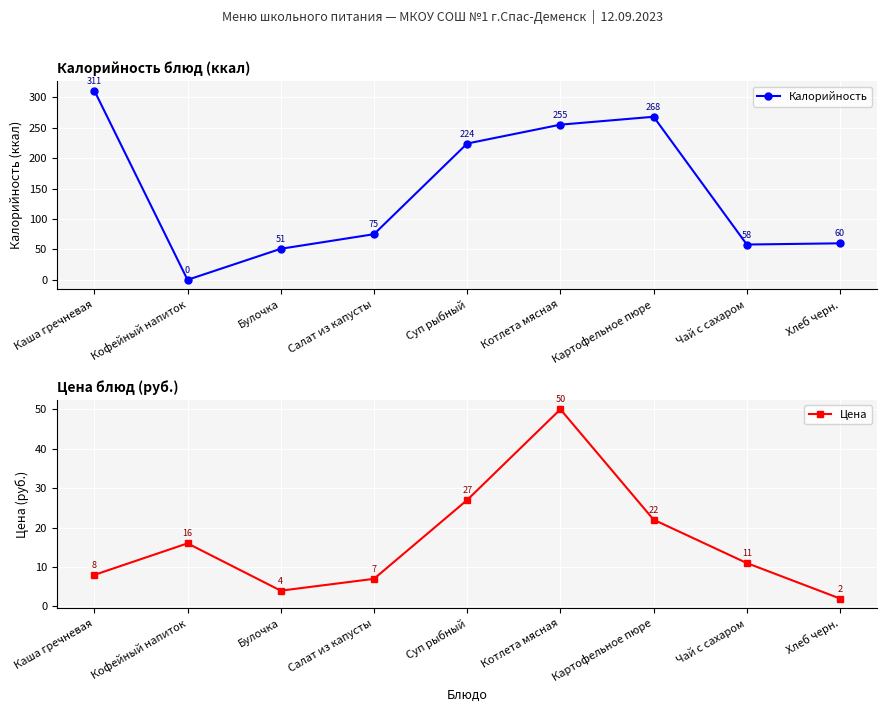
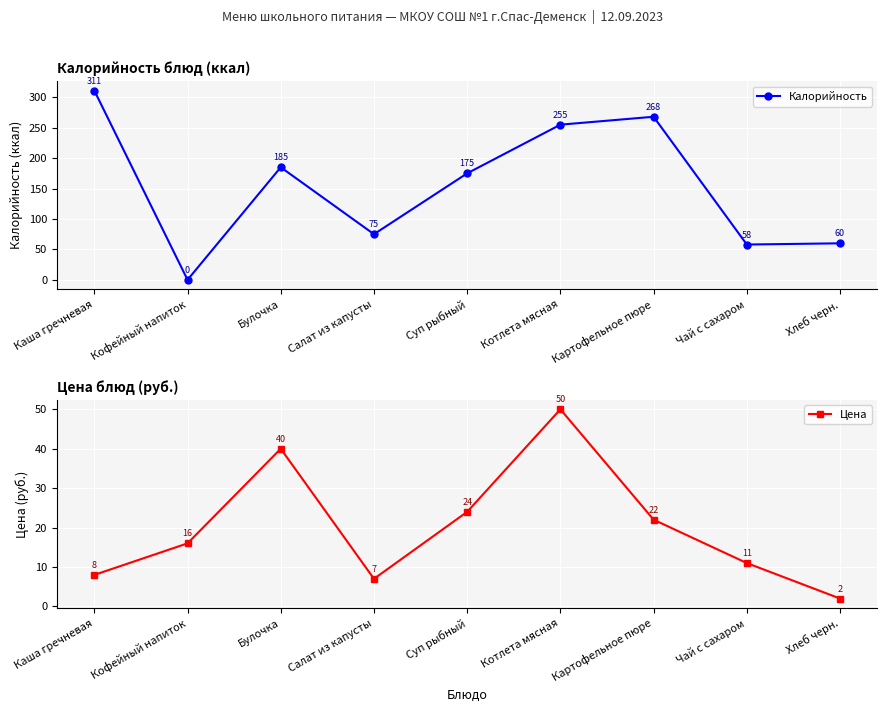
  {
    "Калорийность блюд (ккал)": {
      "Каша гречневая": 311,
      "Кофейный напиток": 0,
-     "Булочка": 51,
+     "Булочка": 185,
      "Салат из капусты": 75,
-     "Суп рыбный": 224,
+     "Суп рыбный": 175,
      "Котлета мясная": 255,
      "Картофельное пюре": 268,
      "Чай с сахаром": 58,
      "Хлеб черн.": 60
    },
    "Цена блюд (руб.)": {
      "Каша гречневая": 8,
      "Кофейный напиток": 16,
-     "Булочка": 4,
+     "Булочка": 40,
      "Салат из капусты": 7,
-     "Суп рыбный": 27,
+     "Суп рыбный": 24,
      "Котлета мясная": 50,
      "Картофельное пюре": 22,
      "Чай с сахаром": 11,
      "Хлеб черн.": 2
    }
  }
